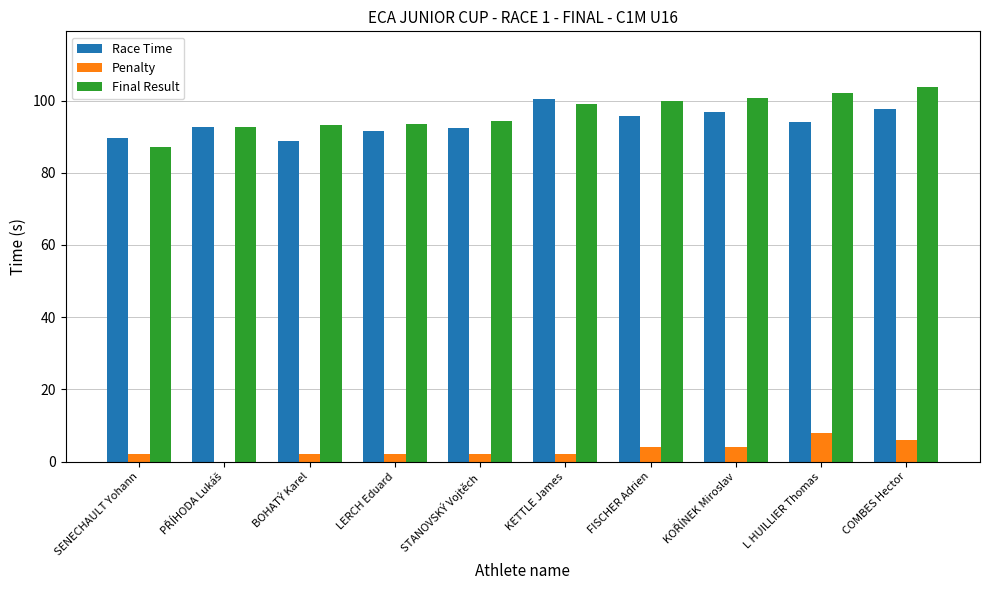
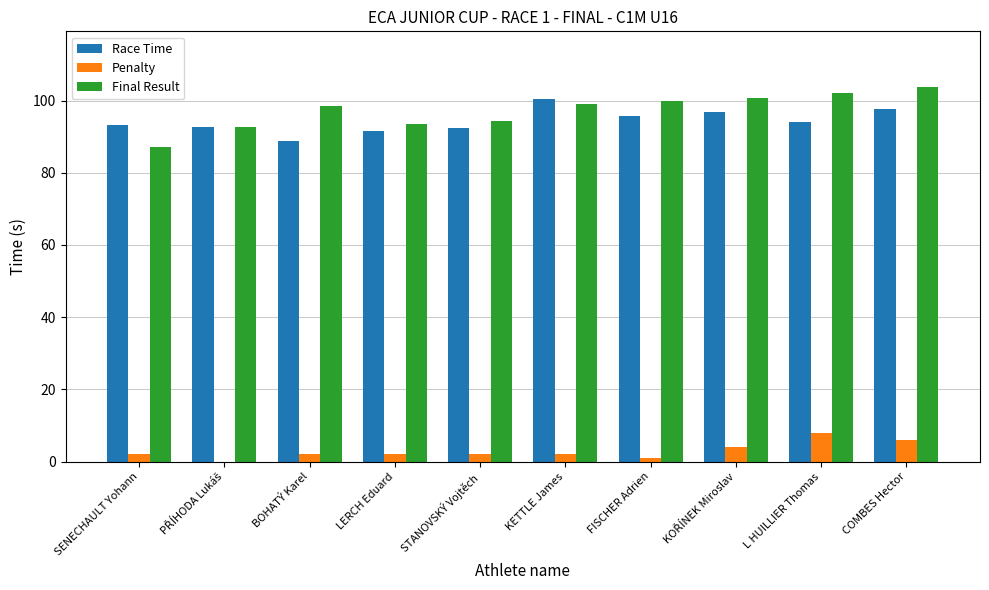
  {
    "Race Time": {
-     "SENECHAULT Yohann": 90,
+     "SENECHAULT Yohann": 93,
      "PŘÍHODA Lukáš": 93,
      "BOHATÝ Karel": 89,
      "LERCH Eduard": 92,
      "STANOVSKÝ Vojtěch": 92,
      "KETTLE James": 100,
      "FISCHER Adrien": 96,
      "KOŘÍNEK Miroslav": 97,
      "L HUILLIER Thomas": 94,
      "COMBES Hector": 98
    },
    "Penalty": {
      "SENECHAULT Yohann": 2,
      "PŘÍHODA Lukáš": 0,
      "BOHATÝ Karel": 2,
      "LERCH Eduard": 2,
      "STANOVSKÝ Vojtěch": 2,
      "KETTLE James": 2,
-     "FISCHER Adrien": 4,
+     "FISCHER Adrien": 1,
      "KOŘÍNEK Miroslav": 4,
      "L HUILLIER Thomas": 8,
      "COMBES Hector": 6
    },
    "Final Result": {
      "SENECHAULT Yohann": 87,
      "PŘÍHODA Lukáš": 93,
-     "BOHATÝ Karel": 93,
+     "BOHATÝ Karel": 99,
      "LERCH Eduard": 94,
      "STANOVSKÝ Vojtěch": 94,
      "KETTLE James": 99,
      "FISCHER Adrien": 100,
      "KOŘÍNEK Miroslav": 101,
      "L HUILLIER Thomas": 102,
      "COMBES Hector": 104
    }
  }
